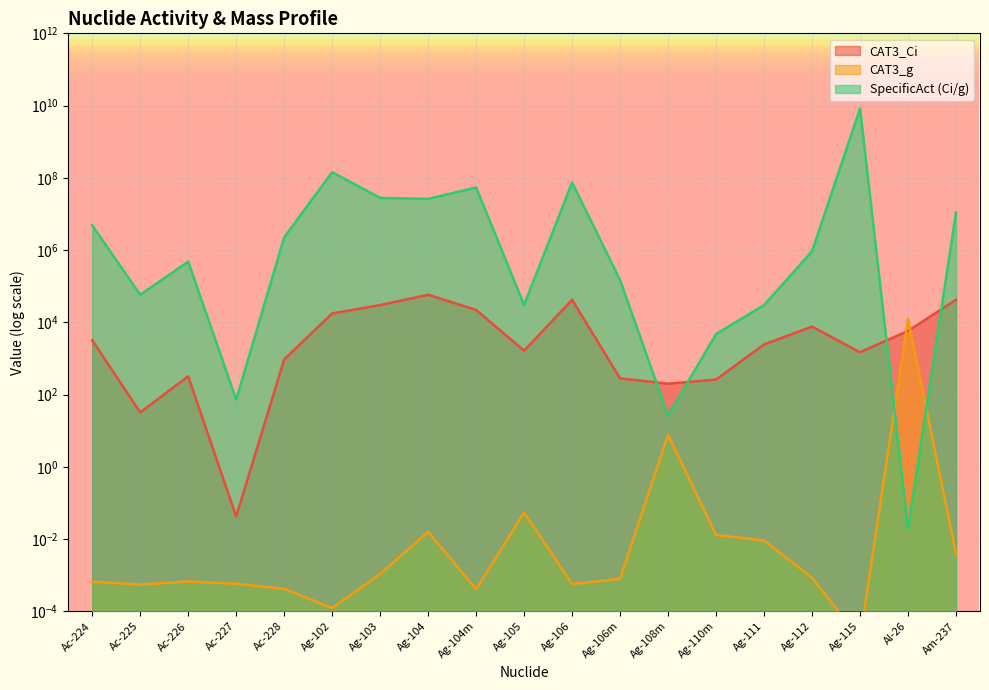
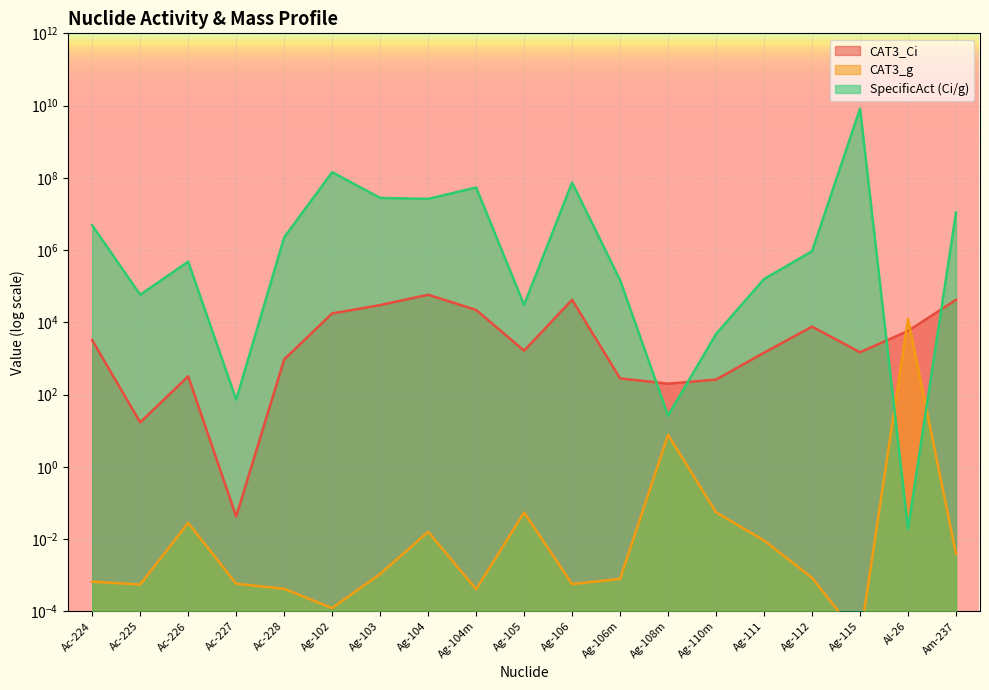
  {
    "CAT3_Ci": {
      "Ac-224": 3000,
-     "Ac-225": 30,
+     "Ac-225": 20,
      "Ac-226": 300,
      "Ac-227": 0.04,
      "Ac-228": 900,
      "Ag-102": 20000,
      "Ag-103": 30000,
      "Ag-104": 60000,
      "Ag-104m": 20000,
      "Ag-105": 2000,
      "Ag-106": 40000,
      "Ag-106m": 300,
      "Ag-108m": 200,
      "Ag-110m": 300,
-     "Ag-111": 2000,
+     "Ag-111": 1400,
      "Ag-112": 8000,
      "Ag-115": 1500,
      "Al-26": 6000,
      "Am-237": 40000
    },
    "CAT3_g": {
      "Ac-224": 0.0007,
      "Ac-225": 0.0006,
-     "Ac-226": 0.0007,
+     "Ac-226": 0.03,
      "Ac-227": 0.0006,
      "Ac-228": 0.0004,
      "Ag-102": 0.00012,
      "Ag-103": 0.0011,
      "Ag-104": 0.02,
      "Ag-104m": 0.0004,
      "Ag-105": 0.05,
      "Ag-106": 0.0006,
      "Ag-106m": 0.0008,
      "Ag-108m": 8,
-     "Ag-110m": 0.013,
+     "Ag-110m": 0.06,
      "Ag-111": 0.009,
      "Ag-112": 0.0008,
      "Al-26": 13000,
      "Am-237": 0.004
    },
    "SpecificAct (Ci/g)": {
      "Ac-224": 5000000,
      "Ac-225": 60000,
      "Ac-226": 500000,
      "Ac-227": 70,
      "Ac-228": 2000000,
      "Ag-102": 140000000,
      "Ag-103": 30000000,
      "Ag-104": 30000000,
      "Ag-104m": 50000000,
      "Ag-105": 30000,
      "Ag-106": 70000000,
      "Ag-106m": 150000,
      "Ag-108m": 30,
      "Ag-110m": 5000,
-     "Ag-111": 30000,
+     "Ag-111": 200000,
      "Ag-112": 900000,
      "Ag-115": 8000000000,
      "Al-26": 0.02,
      "Am-237": 11000000
    }
  }
